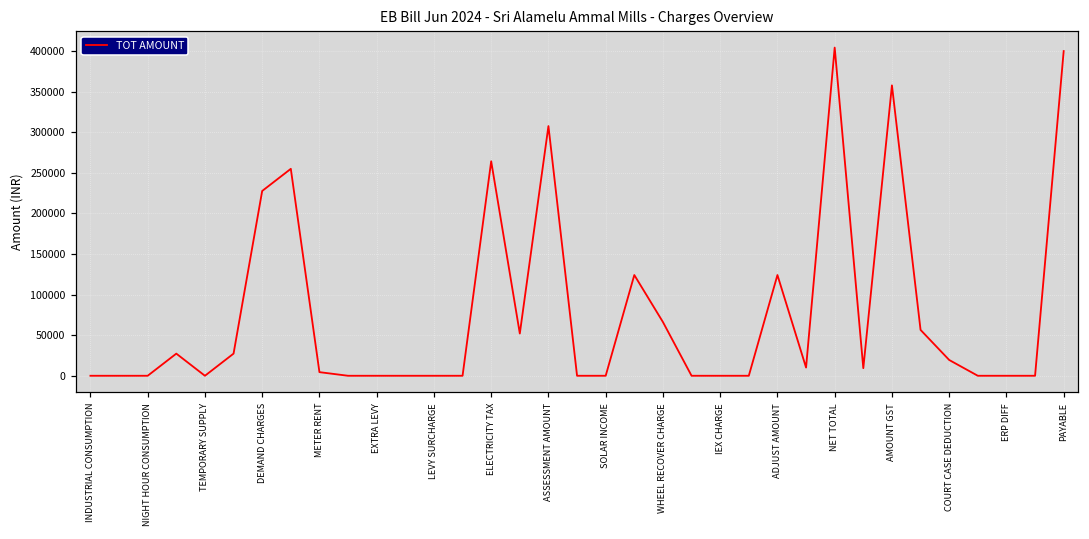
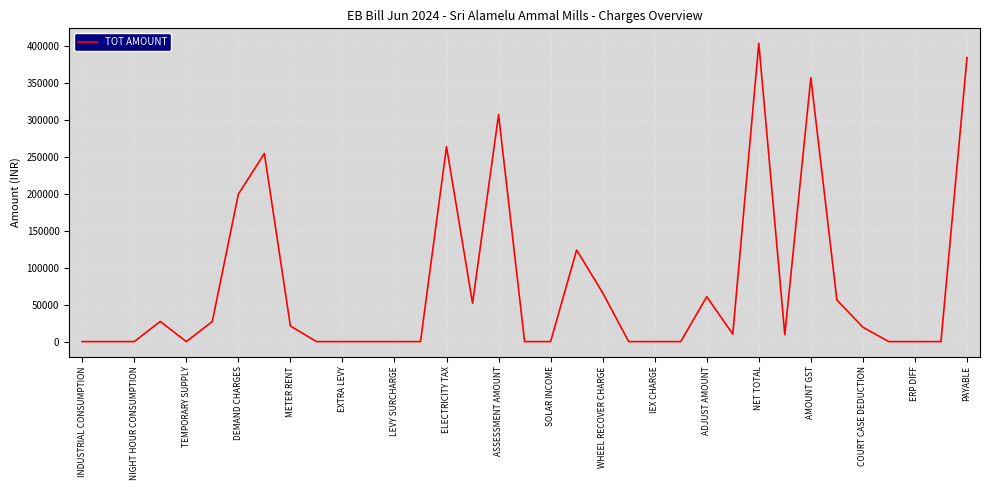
  {
    "INDUSTRIAL CONSUMPTION": 0,
    "NIGHT HOUR CONSUMPTION": 0,
    "TEMPORARY SUPPLY": 0,
-   "DEMAND CHARGES": 230000,
-   "METER RENT": 0,
+   "DEMAND CHARGES": 200000,
+   "METER RENT": 20000,
    "EXTRA LEVY": 0,
    "LEVY SURCHARGE": 0,
    "ELECTRICITY TAX": 260000,
    "ASSESSMENT AMOUNT": 310000,
    "SOLAR INCOME": 0,
    "WHEEL RECOVER CHARGE": 70000,
    "IEX CHARGE": 0,
-   "ADJUST AMOUNT": 120000,
+   "ADJUST AMOUNT": 60000,
    "NET TOTAL": 400000,
    "AMOUNT GST": 360000,
    "COURT CASE DEDUCTION": 20000,
    "ERP DIFF": 0,
-   "PAYABLE": 400000
+   "PAYABLE": 380000
  }
